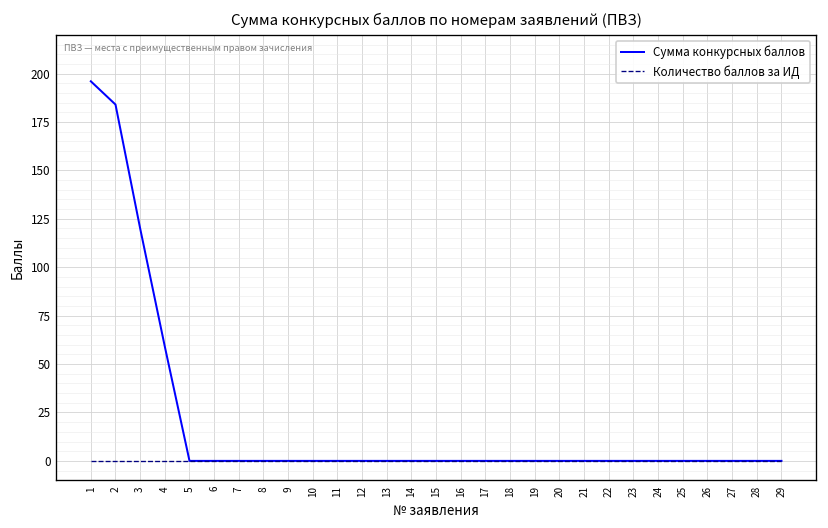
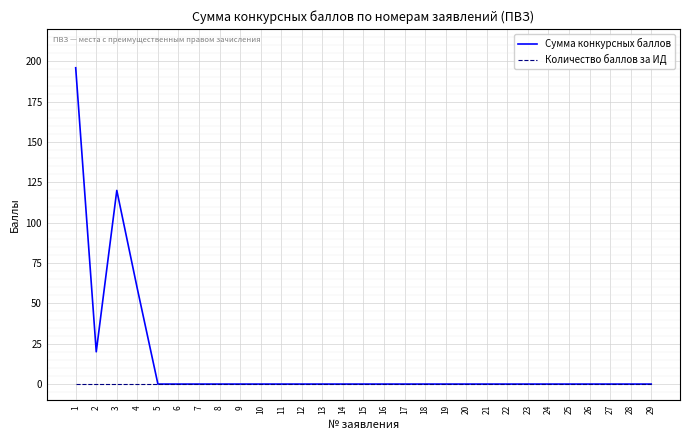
  {
    "Сумма конкурсных баллов": {
      "1": 196,
-     "2": 184,
+     "2": 20,
      "3": 120,
      "4": 59
    },
    "Количество баллов за ИД": {
      "1": 0,
      "2": 0,
      "3": 0,
      "4": 0
    }
  }
